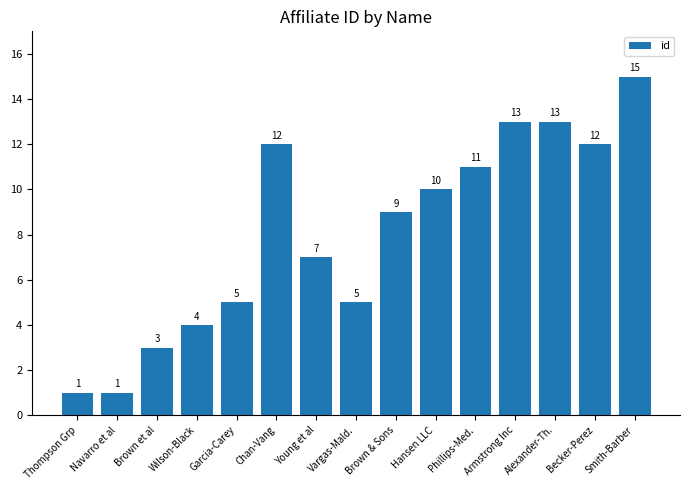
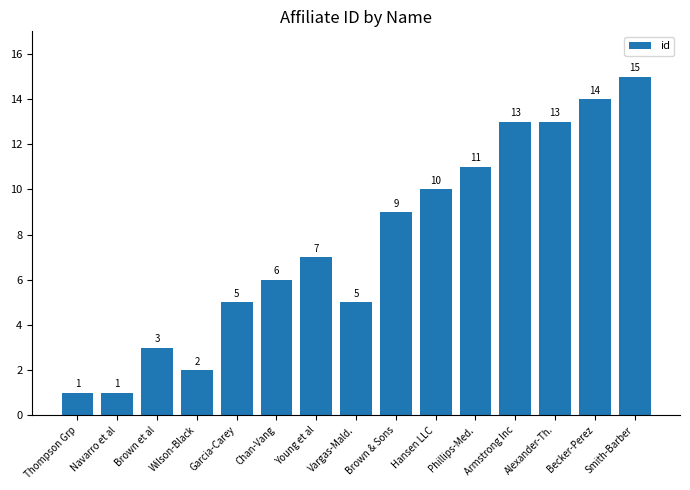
  {
    "Thompson Grp": 1,
    "Navarro et al": 1,
    "Brown et al": 3,
-   "Wilson-Black": 4,
+   "Wilson-Black": 2,
    "Garcia-Carey": 5,
-   "Chan-Vang": 12,
+   "Chan-Vang": 6,
    "Young et al": 7,
    "Vargas-Mald.": 5,
    "Brown & Sons": 9,
    "Hansen LLC": 10,
    "Phillips-Med.": 11,
    "Armstrong Inc": 13,
    "Alexander-Th.": 13,
-   "Becker-Perez": 12,
+   "Becker-Perez": 14,
    "Smith-Barber": 15
  }
